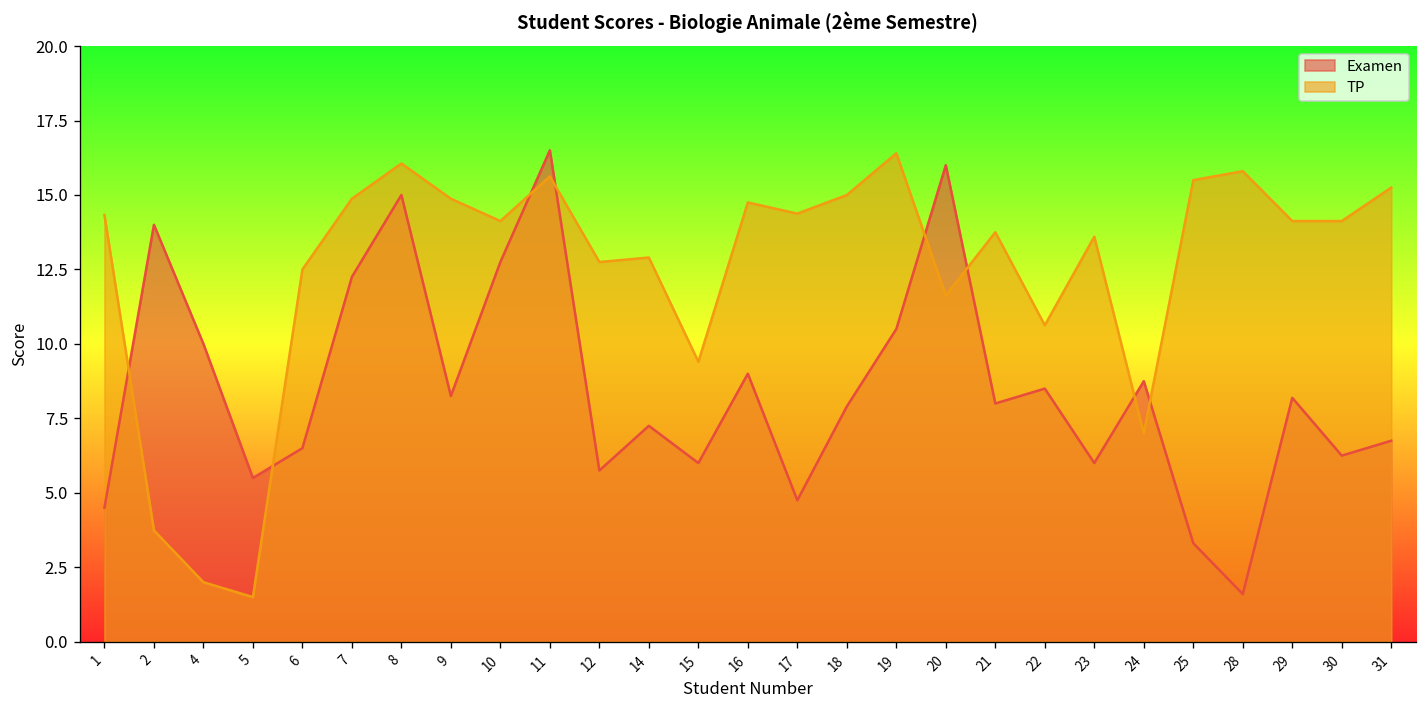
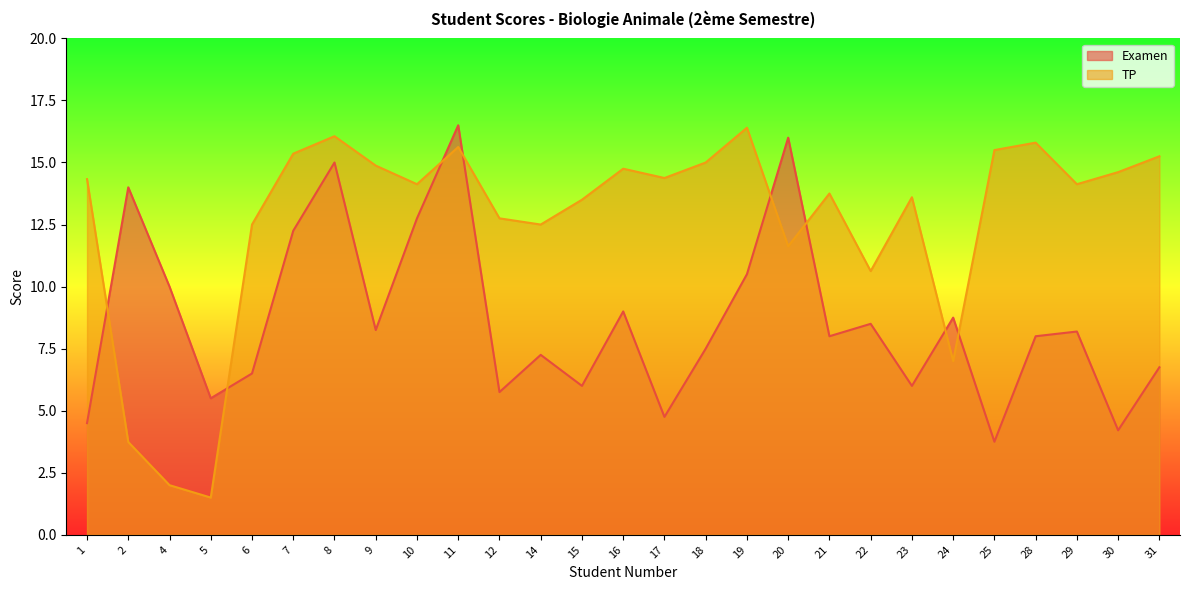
  {
    "Examen": {
      "1": 4.5,
      "2": 14.0,
      "4": 10.0,
      "5": 5.5,
      "6": 6.5,
      "7": 12.3,
      "8": 15.0,
      "9": 8.3,
      "10": 12.8,
      "11": 16.5,
      "12": 5.8,
      "14": 7.3,
      "15": 6.0,
      "16": 9.0,
      "17": 4.8,
-     "18": 7.9,
+     "18": 7.5,
      "19": 10.5,
      "20": 16.0,
      "21": 8.0,
      "22": 8.5,
      "23": 6.0,
      "24": 8.8,
-     "25": 3.3,
-     "28": 1.6,
+     "25": 3.8,
+     "28": 8.0,
      "29": 8.2,
-     "30": 6.3,
+     "30": 4.2,
      "31": 6.8
    },
    "TP": {
      "1": 14.3,
      "2": 3.7,
      "4": 2.0,
      "5": 1.5,
      "6": 12.5,
-     "7": 14.9,
+     "7": 15.4,
      "8": 16.1,
      "9": 14.9,
      "10": 14.1,
      "11": 15.6,
      "12": 12.8,
-     "14": 12.9,
-     "15": 9.4,
+     "14": 12.5,
+     "15": 13.5,
      "16": 14.8,
      "17": 14.4,
      "18": 15.0,
      "19": 16.4,
      "20": 11.6,
      "21": 13.8,
      "22": 10.6,
      "23": 13.6,
      "24": 7.0,
      "25": 15.5,
      "28": 15.8,
      "29": 14.1,
-     "30": 14.1,
+     "30": 14.6,
      "31": 15.3
    }
  }
